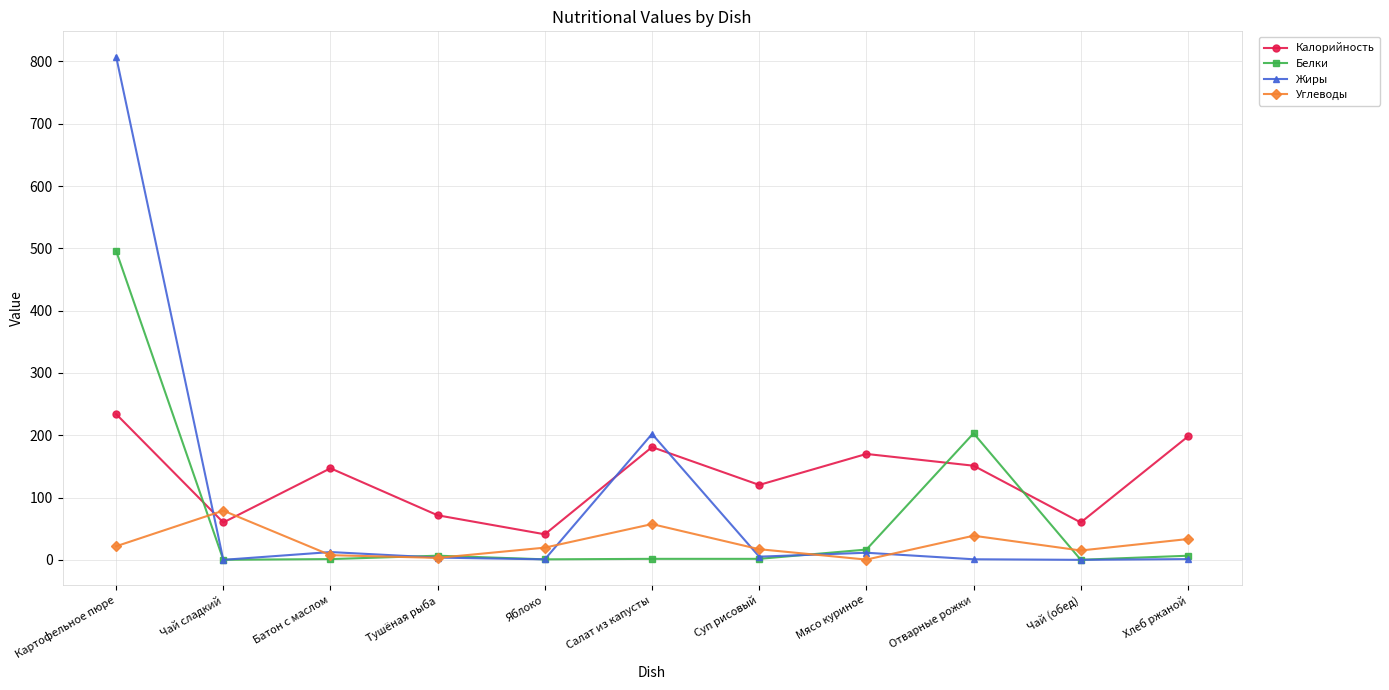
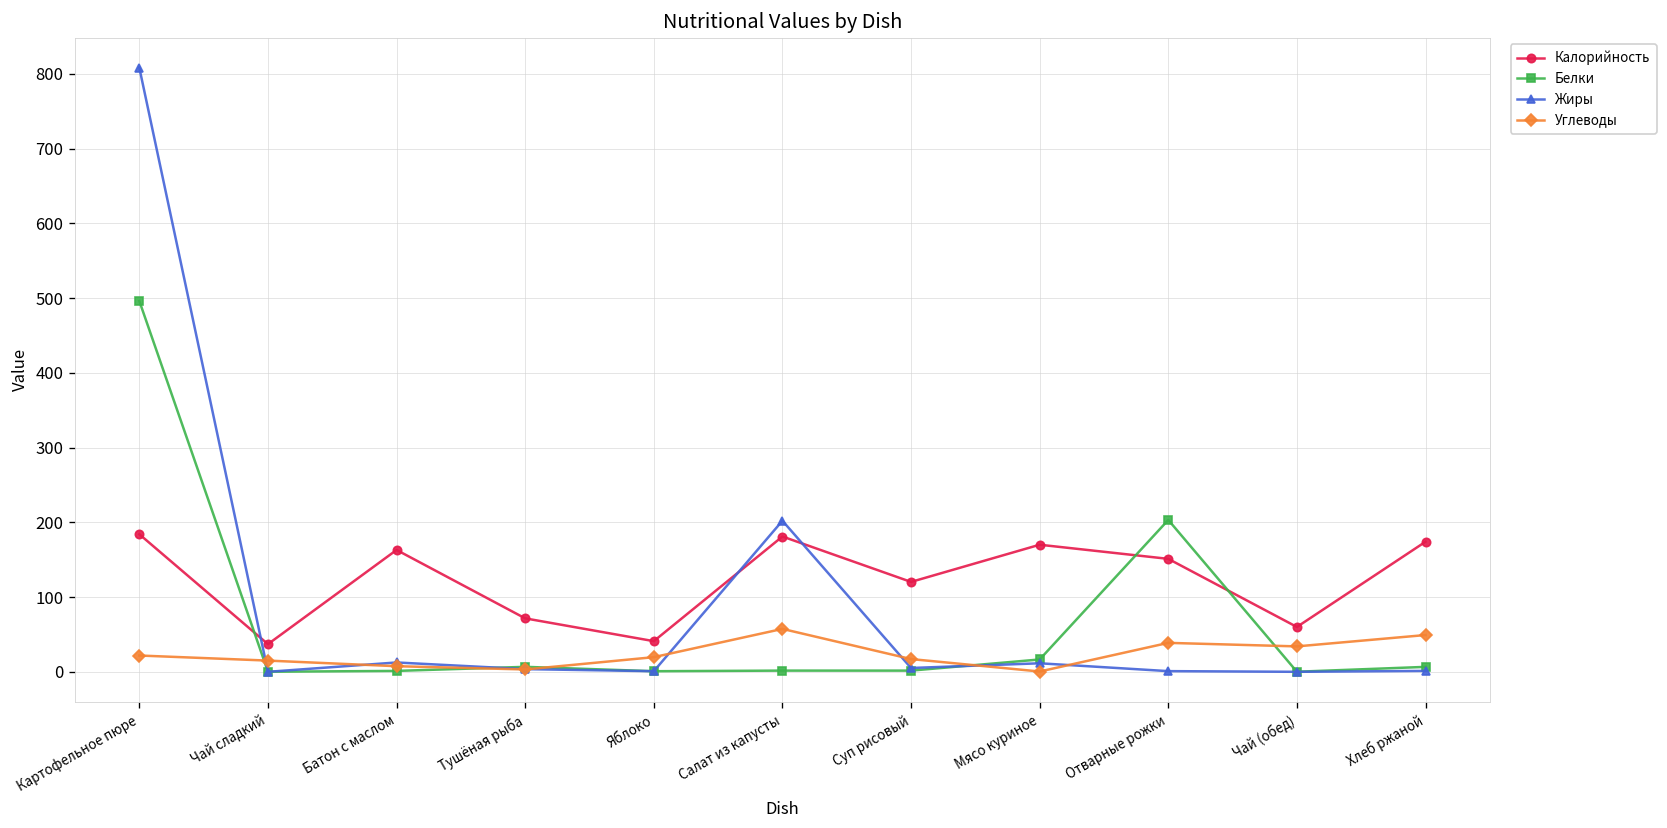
  {
    "Калорийность": {
-     "Картофельное пюре": 230,
-     "Чай сладкий": 60,
-     "Батон с маслом": 150,
+     "Картофельное пюре": 180,
+     "Чай сладкий": 40,
+     "Батон с маслом": 160,
      "Тушёная рыба": 70,
      "Яблоко": 40,
      "Салат из капусты": 180,
      "Суп рисовый": 120,
      "Мясо куриное": 170,
      "Отварные рожки": 150,
      "Чай (обед)": 60,
-     "Хлеб ржаной": 200
+     "Хлеб ржаной": 170
    },
    "Белки": {
      "Картофельное пюре": 500,
      "Батон с маслом": 0,
      "Салат из капусты": 0,
      "Мясо куриное": 20,
      "Отварные рожки": 200,
      "Хлеб ржаной": 10
    },
    "Жиры": {
      "Картофельное пюре": 810,
      "Батон с маслом": 10,
      "Салат из капусты": 200,
      "Мясо куриное": 10,
      "Отварные рожки": 0,
      "Хлеб ржаной": 0
    },
    "Углеводы": {
      "Картофельное пюре": 20,
-     "Чай сладкий": 80,
+     "Чай сладкий": 20,
      "Батон с маслом": 10,
      "Яблоко": 20,
      "Салат из капусты": 60,
      "Суп рисовый": 20,
      "Мясо куриное": 0,
      "Отварные рожки": 40,
-     "Чай (обед)": 20,
-     "Хлеб ржаной": 30
+     "Чай (обед)": 30,
+     "Хлеб ржаной": 50
    }
  }
